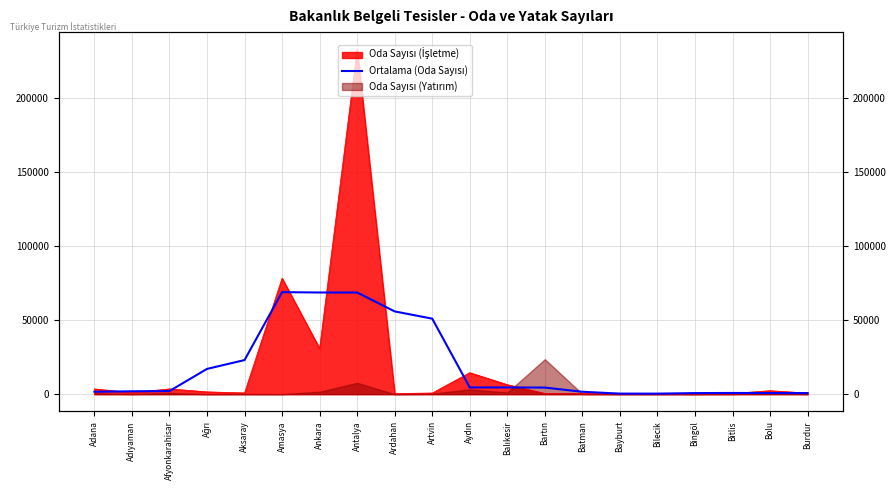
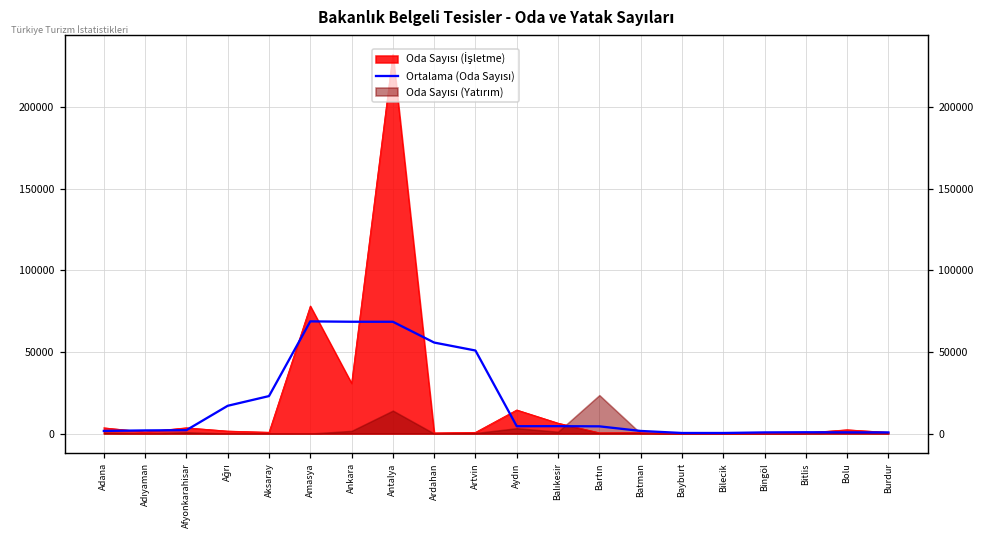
  {
    "Oda Sayısı (İşletme)": {
      "Adana": 4000,
      "Amasya": 78000,
      "Ankara": 31000,
      "Aydın": 14000,
      "Balıkesir": 6000,
      "Bartın": 0
    },
    "Ortalama (Oda Sayısı)": {
      "Ağrı": 17000,
      "Aksaray": 23000,
      "Amasya": 69000,
      "Ankara": 69000,
      "Antalya": 69000,
      "Ardahan": 56000,
      "Artvin": 51000,
      "Balıkesir": 5000,
      "Bartın": 4000
    },
    "Oda Sayısı (Yatırım)": {
      "Amasya": 0,
-     "Antalya": 8000,
+     "Antalya": 14000,
      "Bartın": 24000
    }
  }
